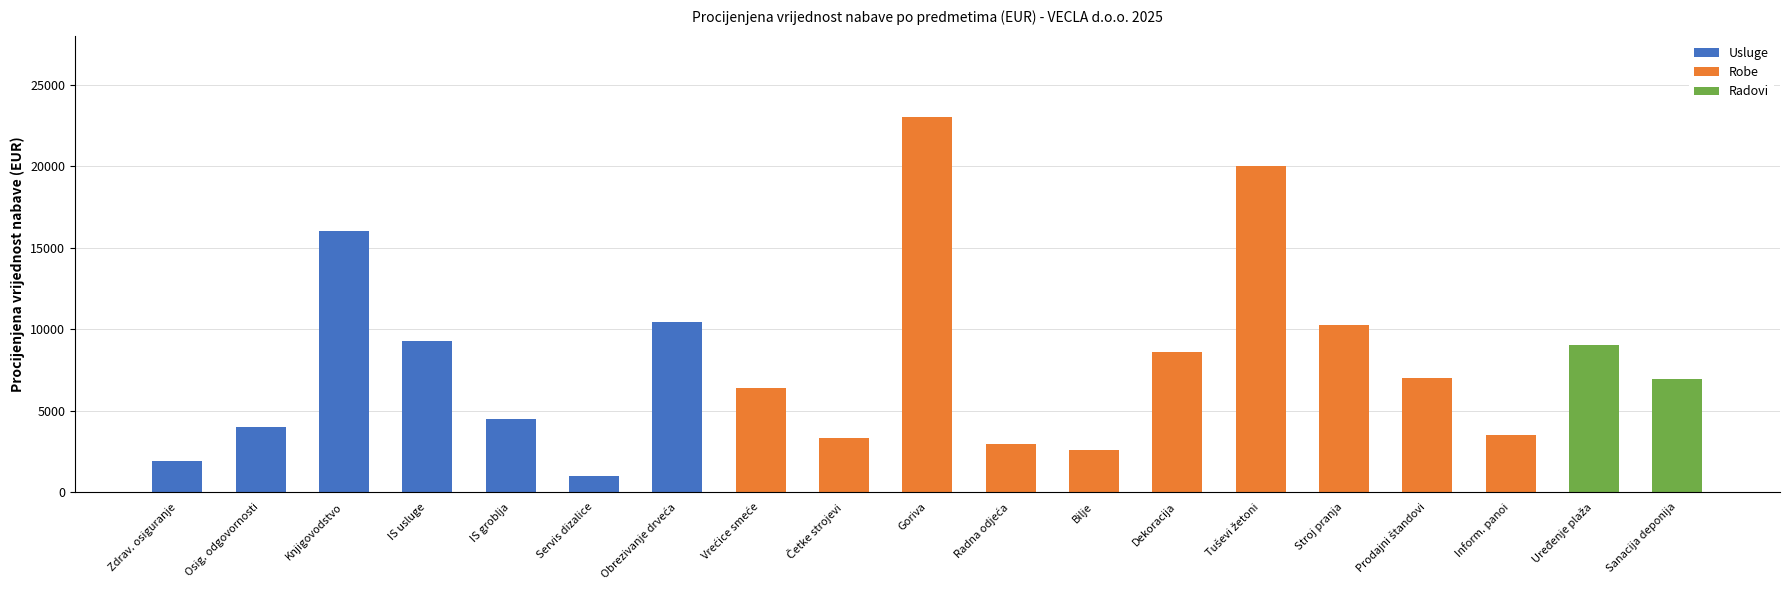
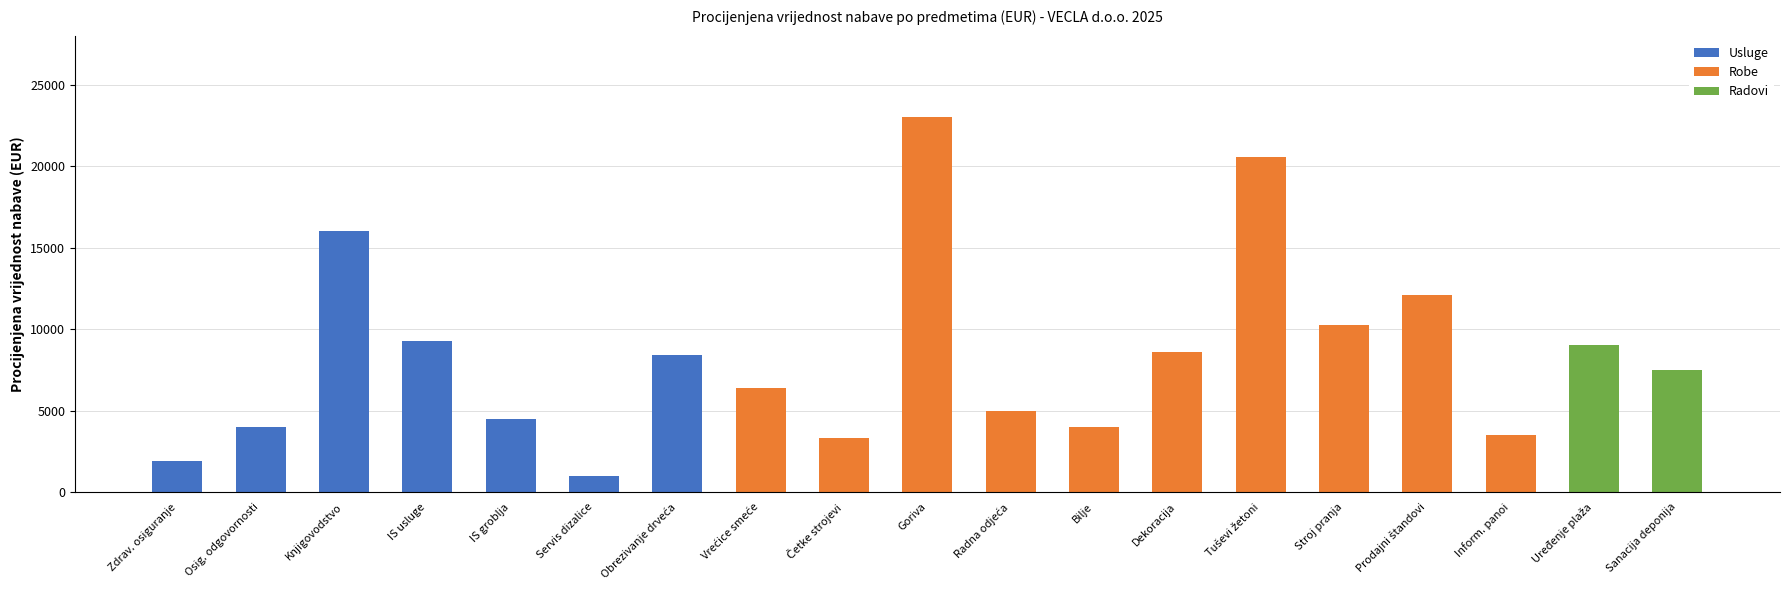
  {
    "Usluge": {
      "Zdrav. osiguranje": 1900,
      "Osig. odgovornosti": 4000,
      "Knjigovodstvo": 16000,
      "IS usluge": 9300,
      "IS groblja": 4500,
      "Servis dizalice": 1000,
-     "Obrezivanje drveća": 10400,
+     "Obrezivanje drveća": 8400,
      "Vrećice smeće": 0,
      "Četke strojevi": 0,
      "Goriva": 0,
      "Radna odjeća": 0,
      "Bilje": 0,
      "Dekoracija": 0,
      "Tuševi žetoni": 0,
      "Stroj pranja": 0,
      "Prodajni štandovi": 0,
      "Inform. panoi": 0,
      "Uređenje plaža": 0,
      "Sanacija deponija": 0
    },
    "Robe": {
      "Zdrav. osiguranje": 0,
      "Osig. odgovornosti": 0,
      "Knjigovodstvo": 0,
      "IS usluge": 0,
      "IS groblja": 0,
      "Servis dizalice": 0,
      "Obrezivanje drveća": 0,
      "Vrećice smeće": 6400,
      "Četke strojevi": 3300,
      "Goriva": 23000,
-     "Radna odjeća": 2900,
-     "Bilje": 2600,
+     "Radna odjeća": 5000,
+     "Bilje": 4000,
      "Dekoracija": 8600,
-     "Tuševi žetoni": 20000,
+     "Tuševi žetoni": 20500,
      "Stroj pranja": 10300,
-     "Prodajni štandovi": 7000,
+     "Prodajni štandovi": 12100,
      "Inform. panoi": 3500,
      "Uređenje plaža": 0,
      "Sanacija deponija": 0
    },
    "Radovi": {
      "Zdrav. osiguranje": 0,
      "Osig. odgovornosti": 0,
      "Knjigovodstvo": 0,
      "IS usluge": 0,
      "IS groblja": 0,
      "Servis dizalice": 0,
      "Obrezivanje drveća": 0,
      "Vrećice smeće": 0,
      "Četke strojevi": 0,
      "Goriva": 0,
      "Radna odjeća": 0,
      "Bilje": 0,
      "Dekoracija": 0,
      "Tuševi žetoni": 0,
      "Stroj pranja": 0,
      "Prodajni štandovi": 0,
      "Inform. panoi": 0,
      "Uređenje plaža": 9000,
-     "Sanacija deponija": 6900
+     "Sanacija deponija": 7500
    }
  }
